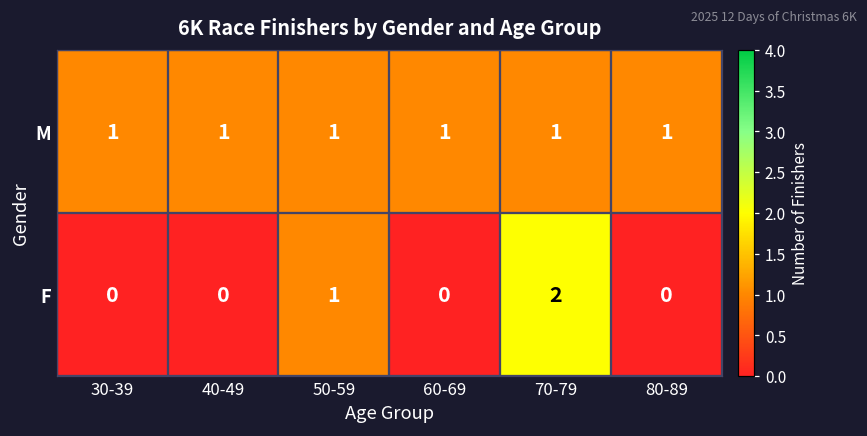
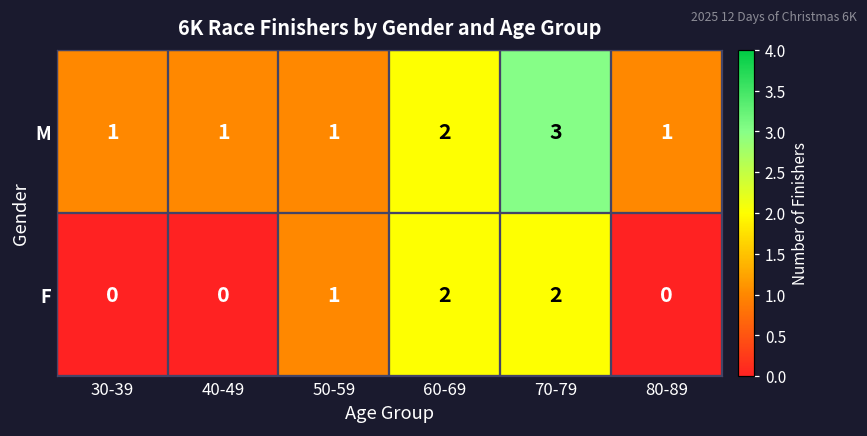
  {
    "M": {
      "30-39": 1,
      "40-49": 1,
      "50-59": 1,
-     "60-69": 1,
-     "70-79": 1,
+     "60-69": 2,
+     "70-79": 3,
      "80-89": 1
    },
    "F": {
      "30-39": 0,
      "40-49": 0,
      "50-59": 1,
-     "60-69": 0,
+     "60-69": 2,
      "70-79": 2,
      "80-89": 0
    }
  }
